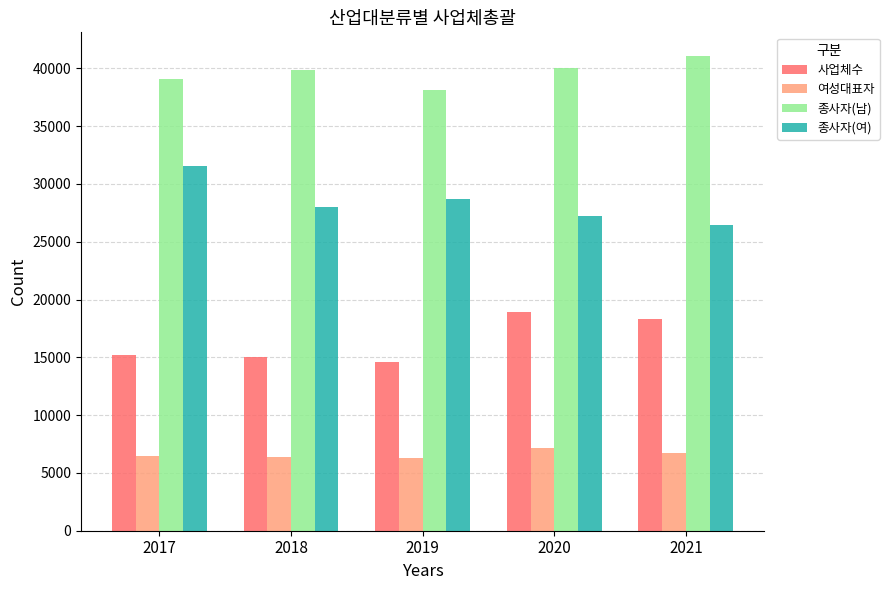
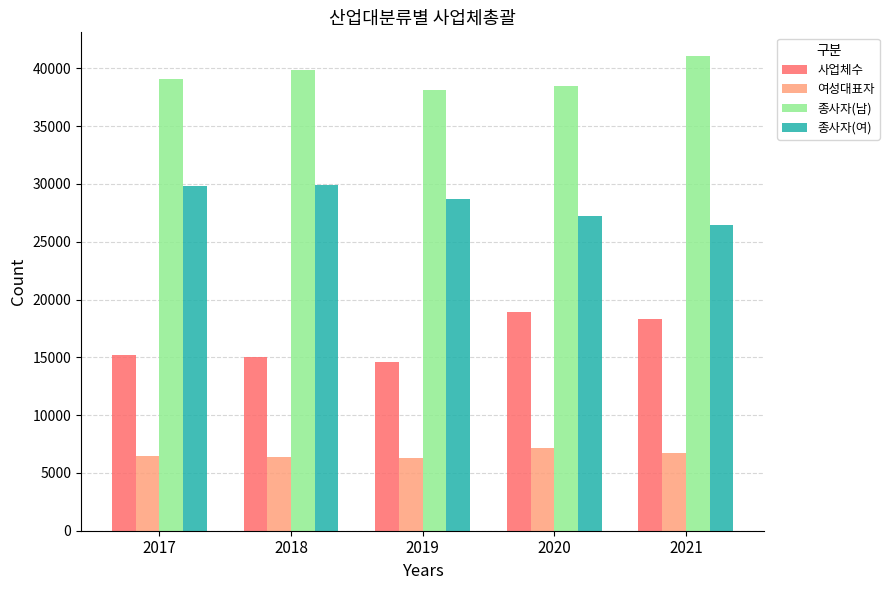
  {
    "종사자(남)": {
      "2017": 39100,
      "2018": 39900,
      "2019": 38100,
-     "2020": 40100,
+     "2020": 38400,
      "2021": 41100
    },
    "종사자(여)": {
-     "2017": 31500,
-     "2018": 28000,
+     "2017": 29800,
+     "2018": 29900,
      "2019": 28700,
      "2020": 27200,
      "2021": 26500
    }
  }
